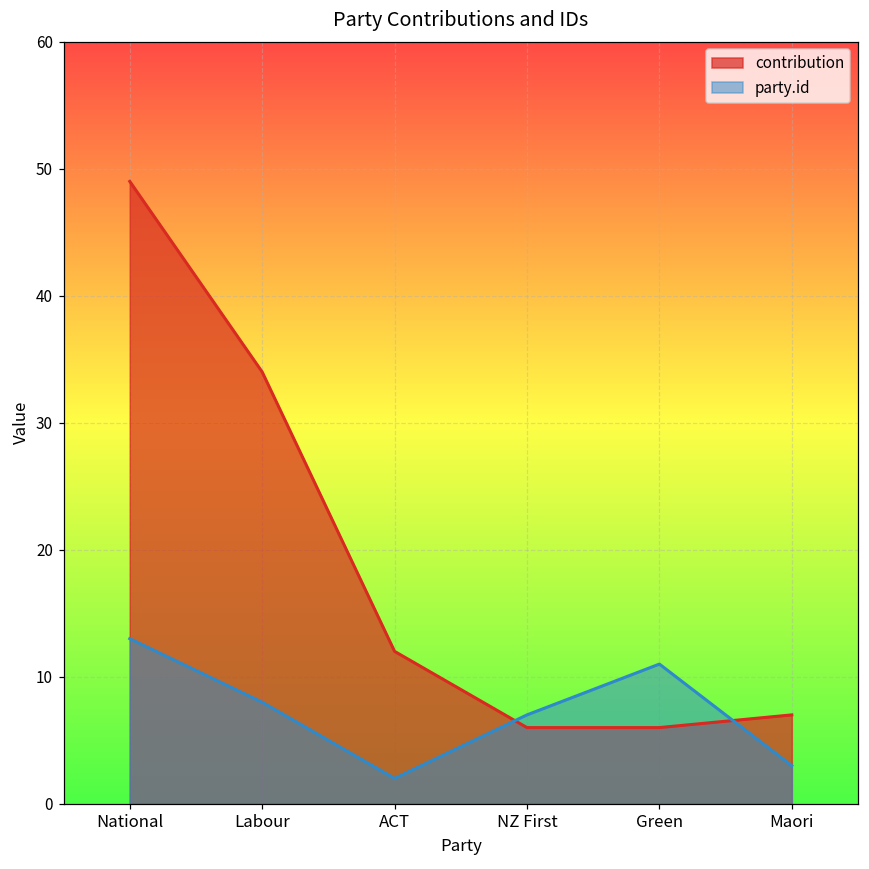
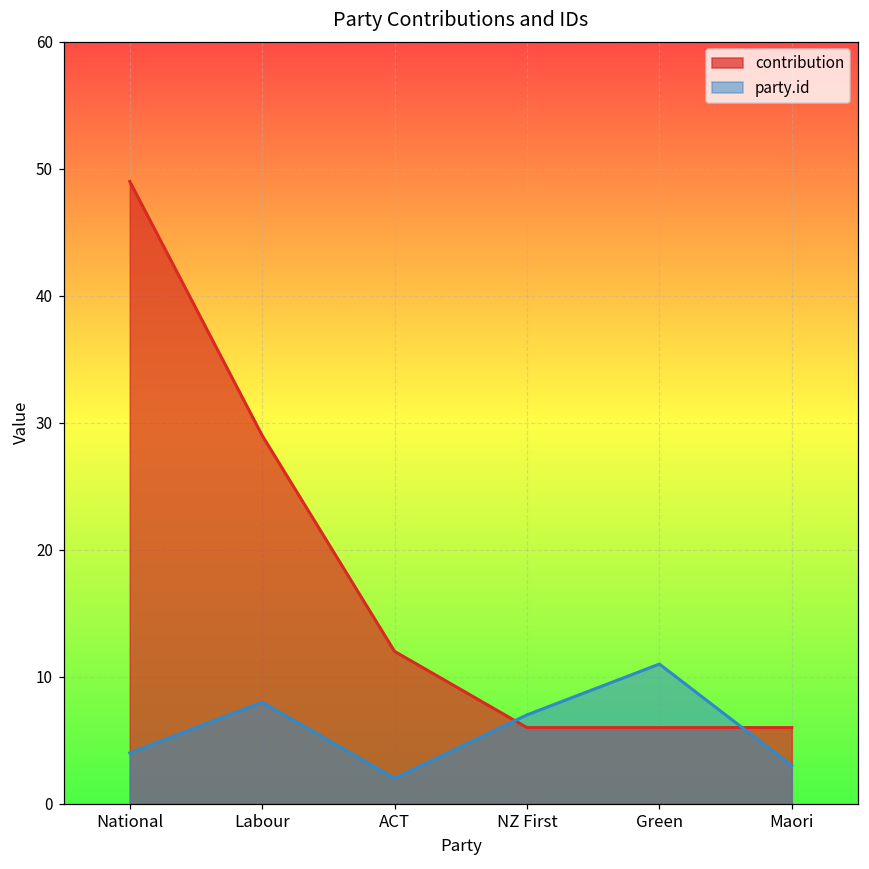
  {
    "contribution": {
      "National": 49,
-     "Labour": 34,
+     "Labour": 29,
      "ACT": 12,
      "NZ First": 6,
      "Green": 6,
-     "Maori": 7
+     "Maori": 6
    },
    "party.id": {
-     "National": 13,
+     "National": 4,
      "Labour": 8,
      "ACT": 2,
      "NZ First": 7,
      "Green": 11,
      "Maori": 3
    }
  }
